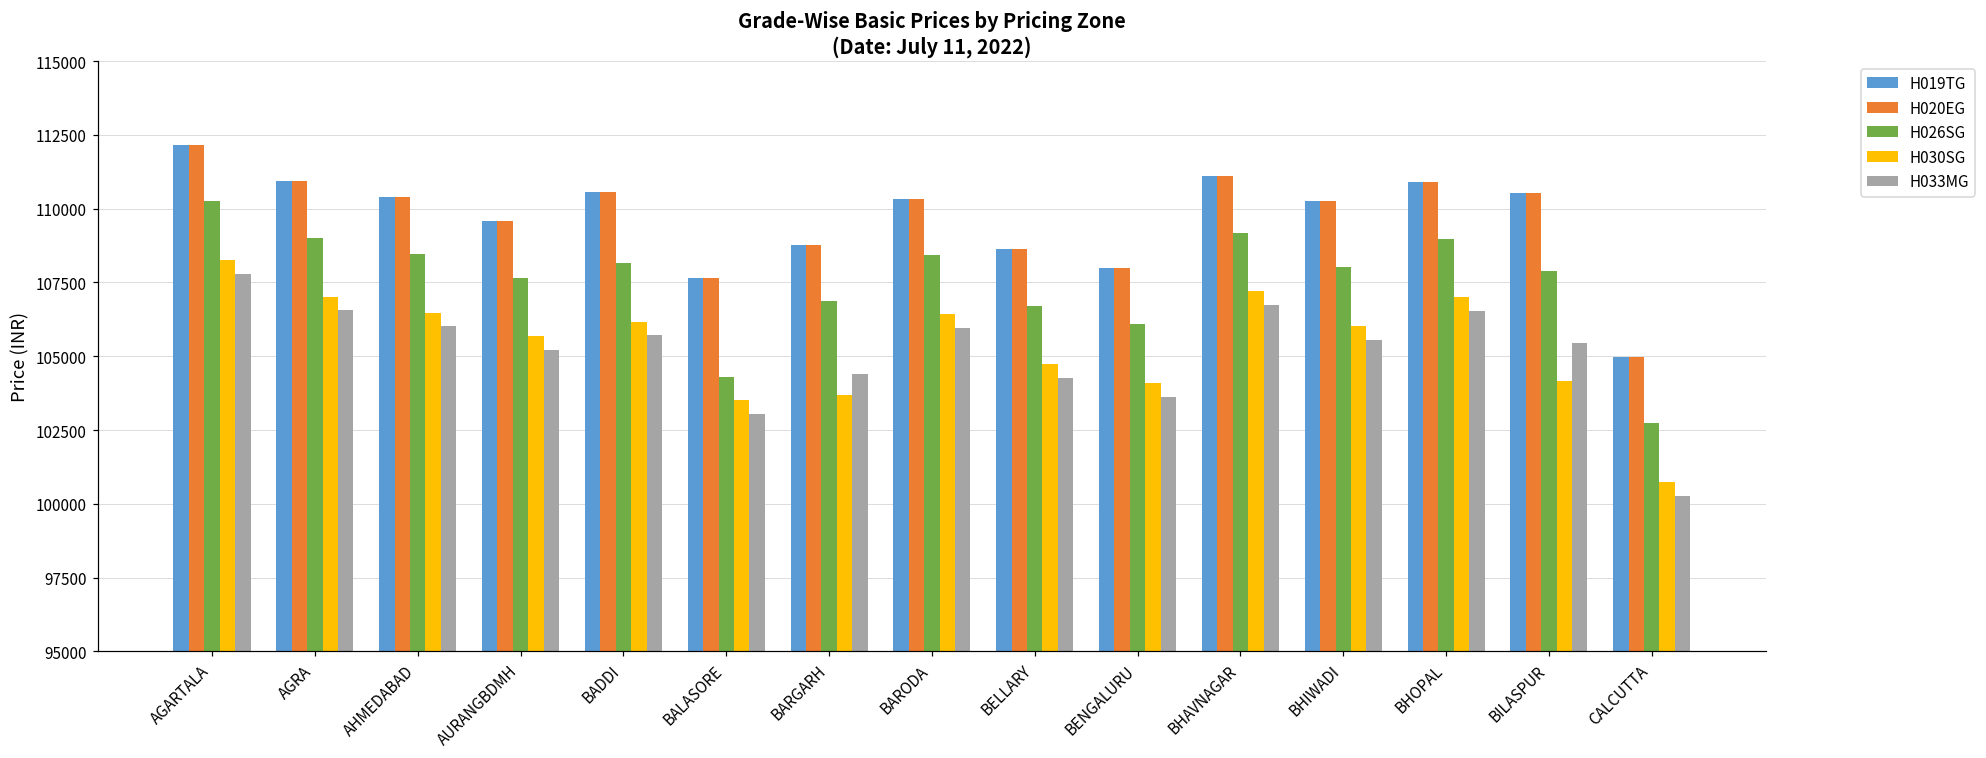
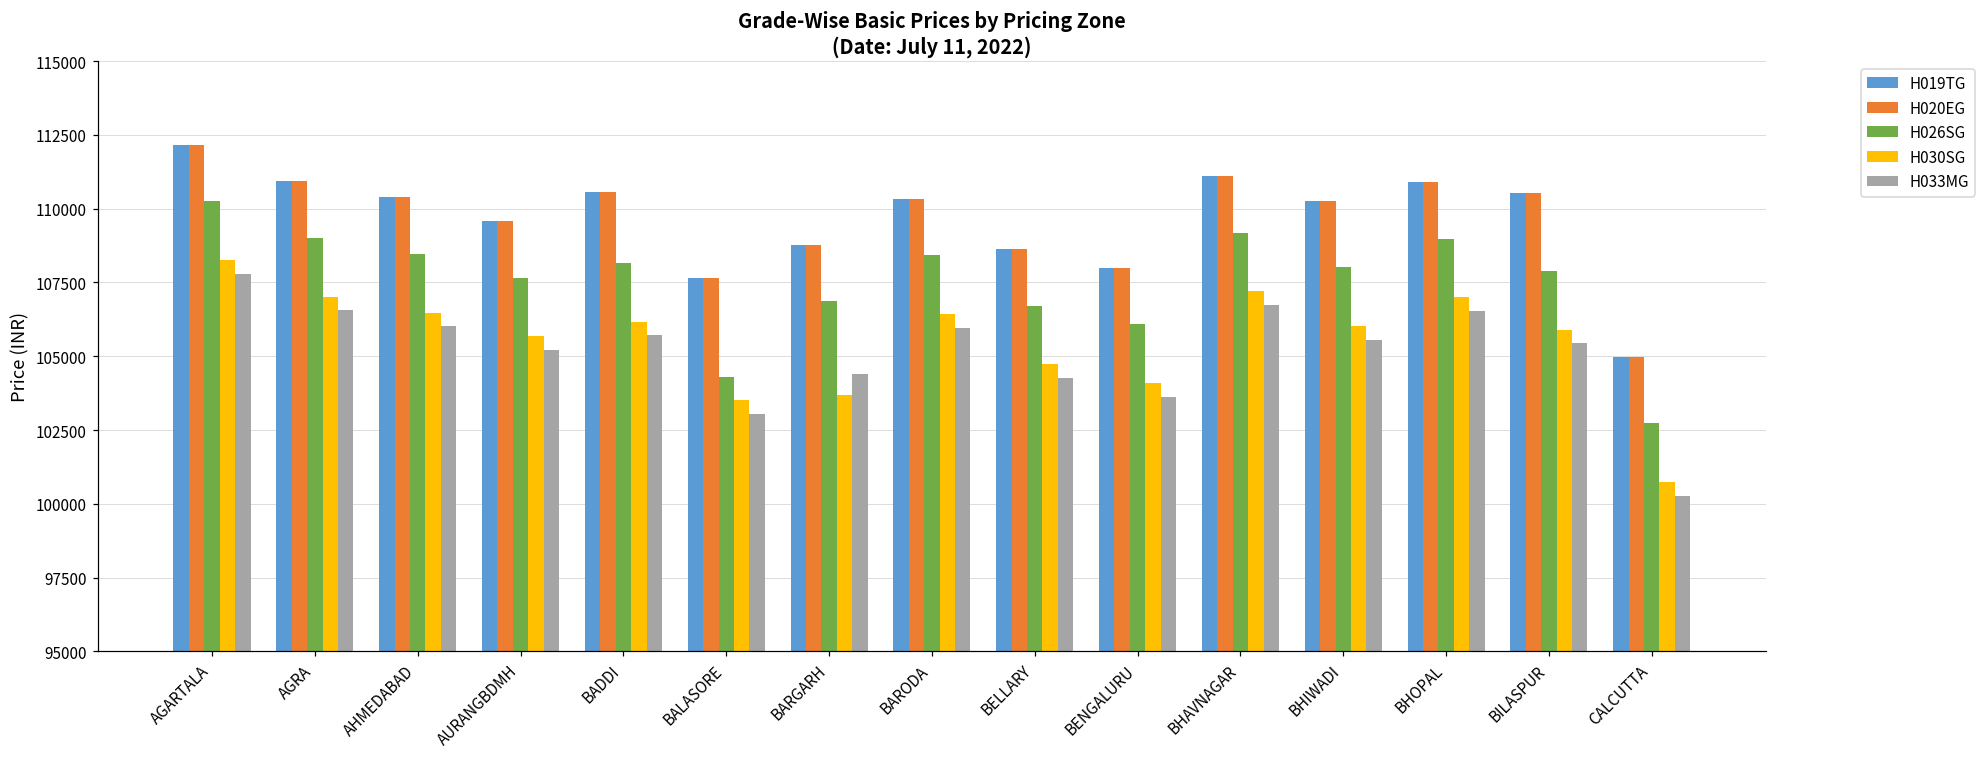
  {
    "H019TG": {
      "AGARTALA": 112200,
      "AGRA": 110900,
      "AHMEDABAD": 110400,
      "AURANGBDMH": 109600,
      "BADDI": 110600,
      "BALASORE": 107700,
      "BARGARH": 108800,
      "BARODA": 110300,
      "BELLARY": 108600,
      "BENGALURU": 108000,
      "BHAVNAGAR": 111100,
      "BHIWADI": 110300,
      "BHOPAL": 110900,
      "BILASPUR": 110500,
      "CALCUTTA": 105000
    },
    "H020EG": {
      "AGARTALA": 112200,
      "AGRA": 110900,
      "AHMEDABAD": 110400,
      "AURANGBDMH": 109600,
      "BADDI": 110600,
      "BALASORE": 107700,
      "BARGARH": 108800,
      "BARODA": 110300,
      "BELLARY": 108600,
      "BENGALURU": 108000,
      "BHAVNAGAR": 111100,
      "BHIWADI": 110300,
      "BHOPAL": 110900,
      "BILASPUR": 110500,
      "CALCUTTA": 105000
    },
    "H026SG": {
      "AGARTALA": 110200,
      "AGRA": 109000,
      "AHMEDABAD": 108500,
      "AURANGBDMH": 107700,
      "BADDI": 108200,
      "BALASORE": 104300,
      "BARGARH": 106900,
      "BARODA": 108400,
      "BELLARY": 106700,
      "BENGALURU": 106100,
      "BHAVNAGAR": 109200,
      "BHIWADI": 108000,
      "BHOPAL": 109000,
      "BILASPUR": 107900,
      "CALCUTTA": 102700
    },
    "H030SG": {
      "AGARTALA": 108200,
      "AGRA": 107000,
      "AHMEDABAD": 106500,
      "AURANGBDMH": 105700,
      "BADDI": 106200,
      "BALASORE": 103500,
      "BARGARH": 103700,
      "BARODA": 106400,
      "BELLARY": 104700,
      "BENGALURU": 104100,
      "BHAVNAGAR": 107200,
      "BHIWADI": 106000,
      "BHOPAL": 107000,
-     "BILASPUR": 104200,
+     "BILASPUR": 105900,
      "CALCUTTA": 100700
    },
    "H033MG": {
      "AGARTALA": 107800,
      "AGRA": 106600,
      "AHMEDABAD": 106000,
      "AURANGBDMH": 105200,
      "BADDI": 105700,
      "BALASORE": 103100,
      "BARGARH": 104400,
      "BARODA": 106000,
      "BELLARY": 104300,
      "BENGALURU": 103600,
      "BHAVNAGAR": 106700,
      "BHIWADI": 105600,
      "BHOPAL": 106500,
      "BILASPUR": 105400,
      "CALCUTTA": 100300
    }
  }
